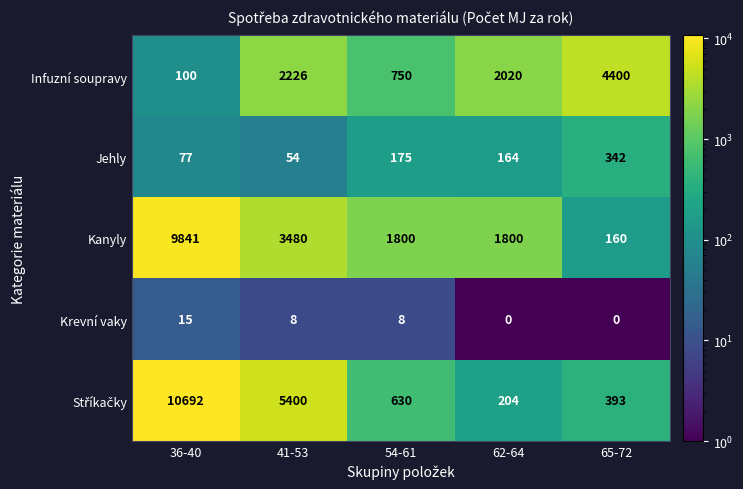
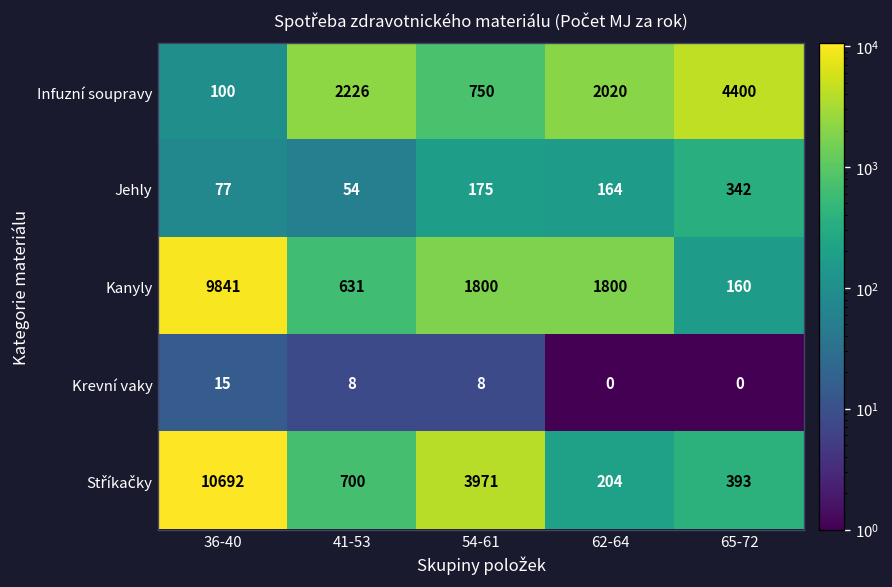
  {
    "Infuzní soupravy": {
      "36-40": 100,
      "41-53": 2226,
      "54-61": 750,
      "62-64": 2020,
      "65-72": 4400
    },
    "Jehly": {
      "36-40": 77,
      "41-53": 54,
      "54-61": 175,
      "62-64": 164,
      "65-72": 342
    },
    "Kanyly": {
      "36-40": 9841,
-     "41-53": 3480,
+     "41-53": 631,
      "54-61": 1800,
      "62-64": 1800,
      "65-72": 160
    },
    "Krevní vaky": {
      "36-40": 15,
      "41-53": 8,
      "54-61": 8,
      "62-64": 0,
      "65-72": 0
    },
    "Stříkačky": {
      "36-40": 10692,
-     "41-53": 5400,
-     "54-61": 630,
+     "41-53": 700,
+     "54-61": 3971,
      "62-64": 204,
      "65-72": 393
    }
  }
